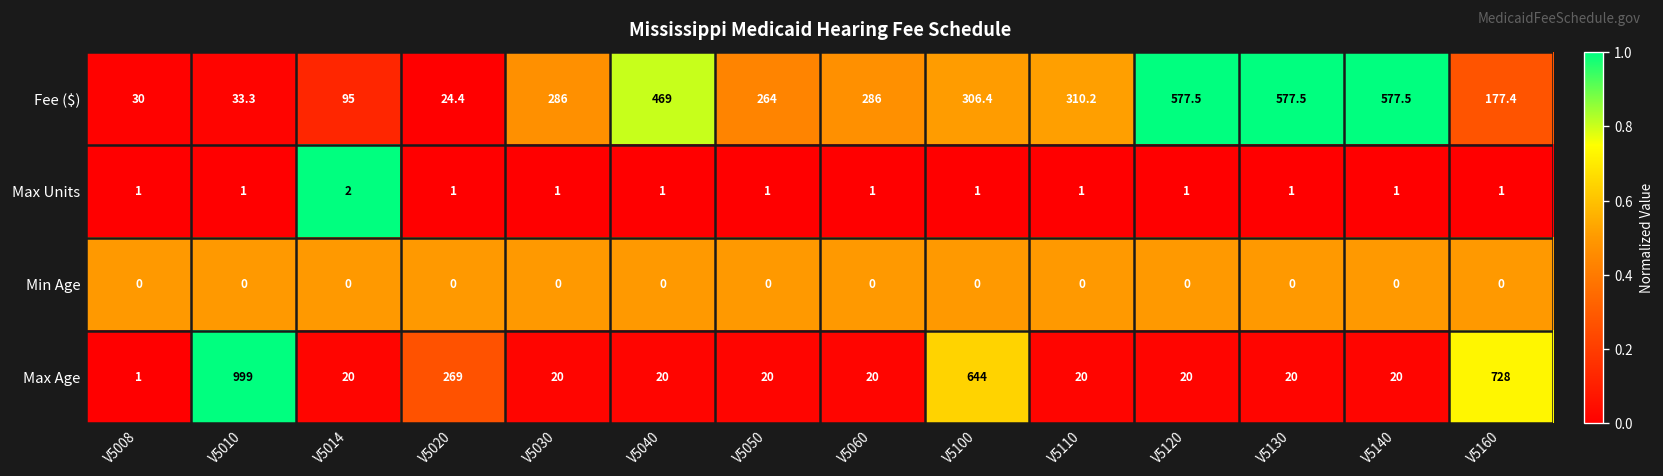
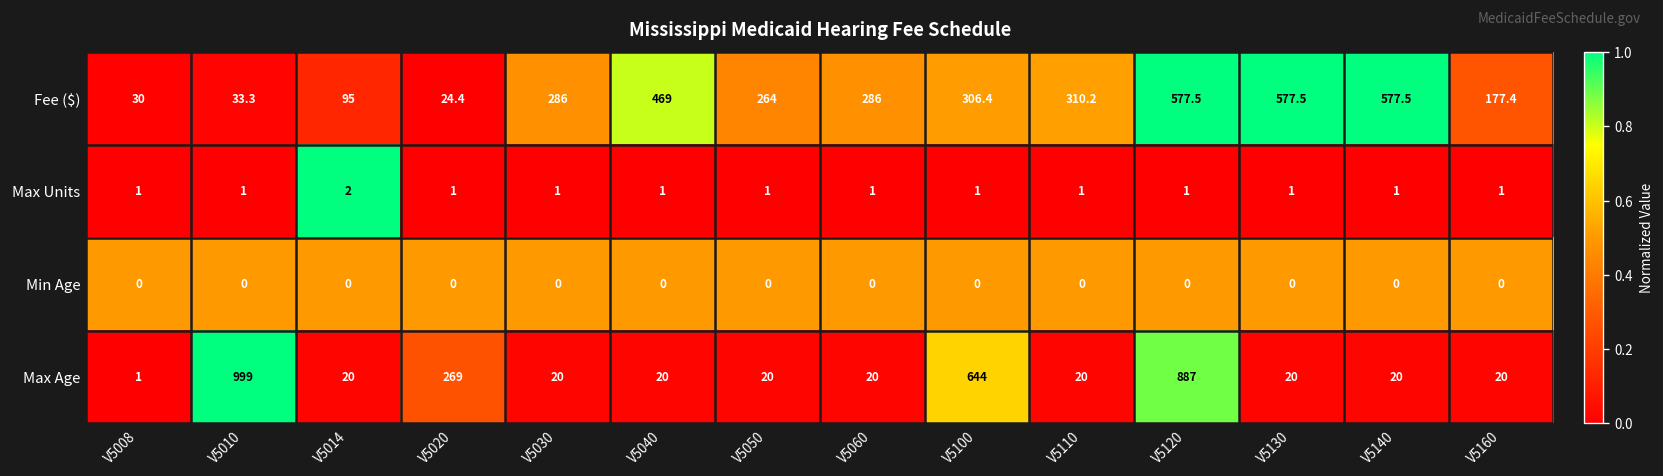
  {
    "Fee ($)": {
      "V5008": 30,
      "V5010": 33.3,
      "V5014": 95,
      "V5020": 24.4,
      "V5030": 286,
      "V5040": 469,
      "V5050": 264,
      "V5060": 286,
      "V5100": 306.4,
      "V5110": 310.2,
      "V5120": 577.5,
      "V5130": 577.5,
      "V5140": 577.5,
      "V5160": 177.4
    },
    "Max Units": {
      "V5008": 1,
      "V5010": 1,
      "V5014": 2,
      "V5020": 1,
      "V5030": 1,
      "V5040": 1,
      "V5050": 1,
      "V5060": 1,
      "V5100": 1,
      "V5110": 1,
      "V5120": 1,
      "V5130": 1,
      "V5140": 1,
      "V5160": 1
    },
    "Min Age": {
      "V5008": 0,
      "V5010": 0,
      "V5014": 0,
      "V5020": 0,
      "V5030": 0,
      "V5040": 0,
      "V5050": 0,
      "V5060": 0,
      "V5100": 0,
      "V5110": 0,
      "V5120": 0,
      "V5130": 0,
      "V5140": 0,
      "V5160": 0
    },
    "Max Age": {
      "V5008": 1,
      "V5010": 999,
      "V5014": 20,
      "V5020": 269,
      "V5030": 20,
      "V5040": 20,
      "V5050": 20,
      "V5060": 20,
      "V5100": 644,
      "V5110": 20,
-     "V5120": 20,
+     "V5120": 887,
      "V5130": 20,
      "V5140": 20,
-     "V5160": 728
+     "V5160": 20
    }
  }
